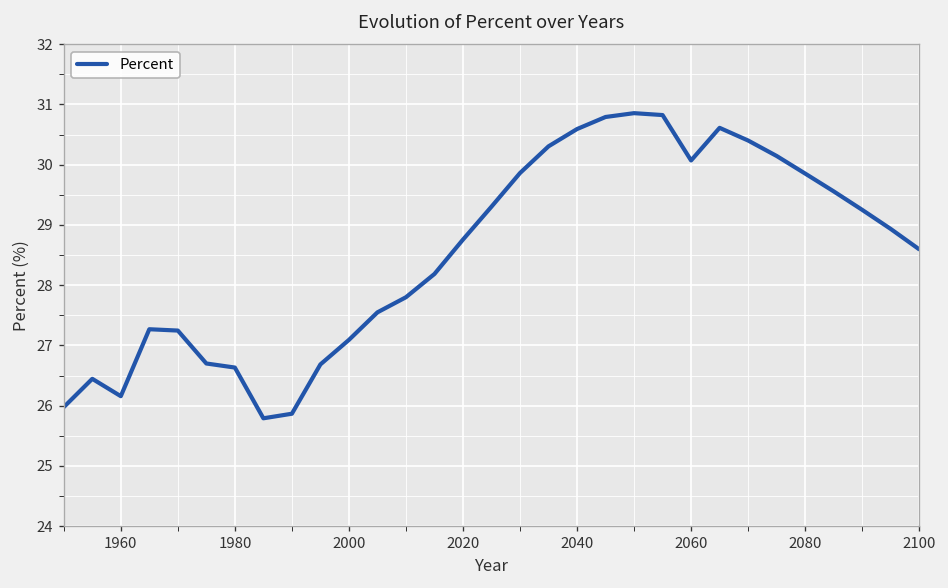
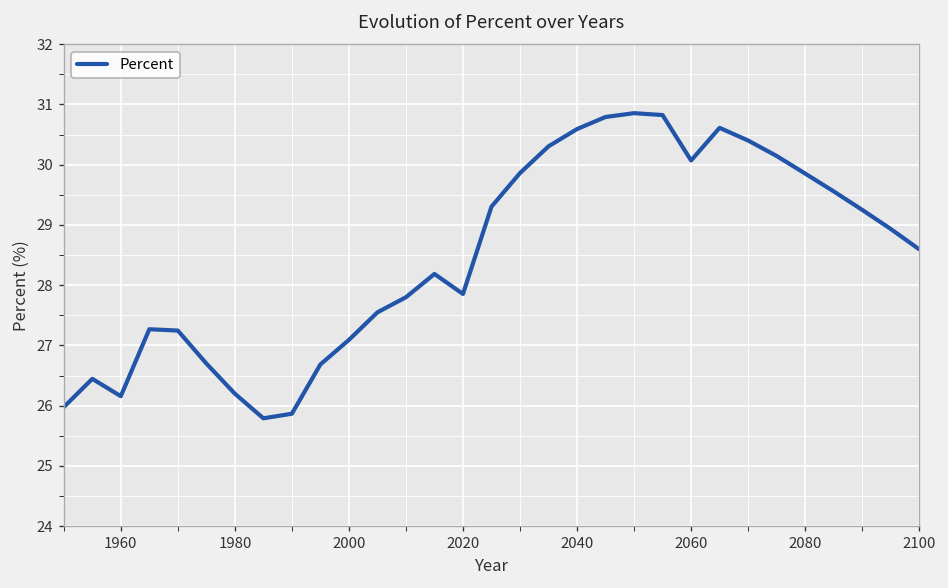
  {
    "1960": 26.2,
-   "1980": 26.6,
+   "1980": 26.2,
    "2000": 27.1,
-   "2020": 28.8,
+   "2020": 27.9,
    "2040": 30.6,
    "2060": 30.1,
    "2080": 29.9,
    "2100": 28.6
  }
